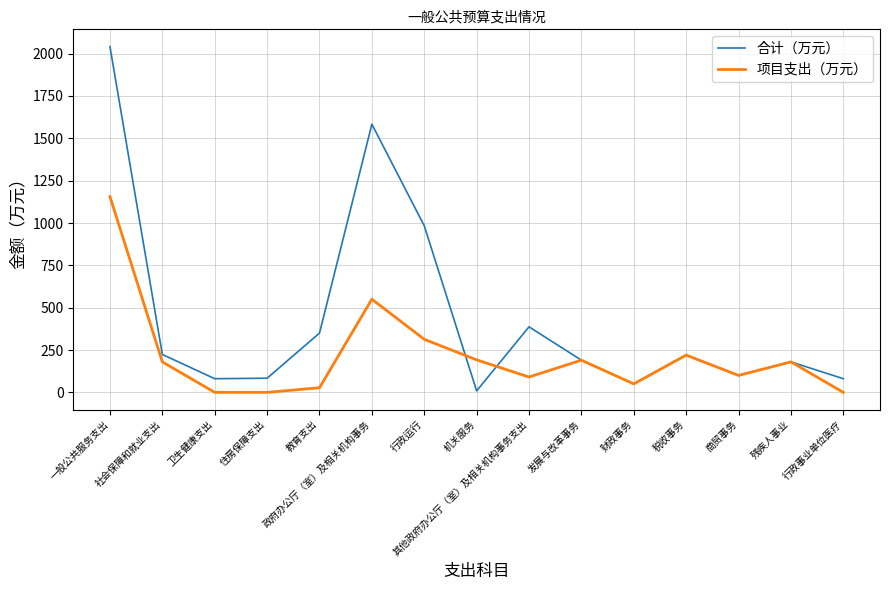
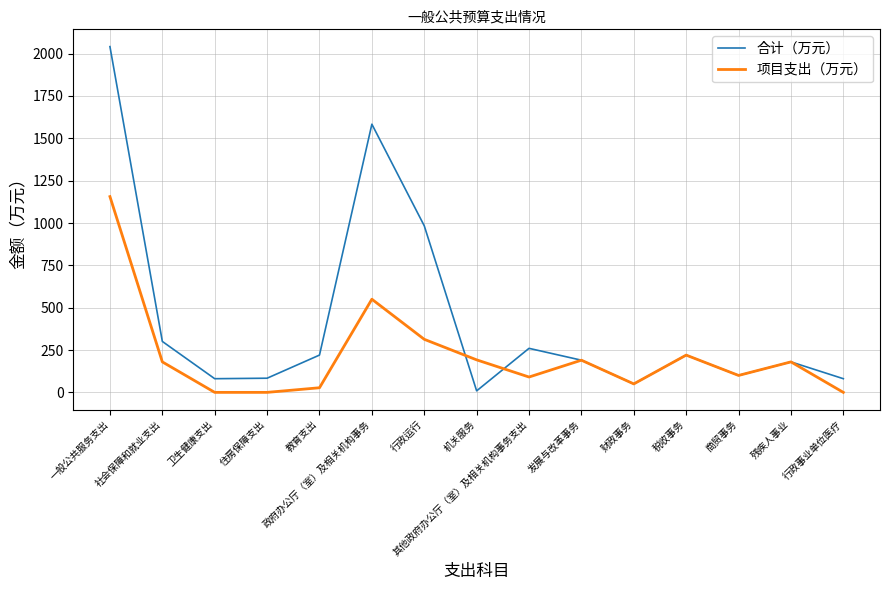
  {
    "合计（万元）": {
      "一般公共服务支出": 2040,
-     "社会保障和就业支出": 220,
+     "社会保障和就业支出": 300,
      "卫生健康支出": 80,
      "住房保障支出": 80,
-     "教育支出": 350,
+     "教育支出": 220,
      "政府办公厅（室）及相关机构事务": 1580,
      "行政运行": 980,
      "机关服务": 10,
-     "其他政府办公厅（室）及相关机构事务支出": 390,
+     "其他政府办公厅（室）及相关机构事务支出": 260,
      "行政事业单位医疗": 80
    },
    "项目支出（万元）": {
      "一般公共服务支出": 1160,
      "社会保障和就业支出": 180,
      "卫生健康支出": 0,
      "住房保障支出": 0,
      "教育支出": 30,
      "政府办公厅（室）及相关机构事务": 550,
      "行政运行": 310,
      "机关服务": 190,
      "其他政府办公厅（室）及相关机构事务支出": 90,
      "行政事业单位医疗": 0
    }
  }
